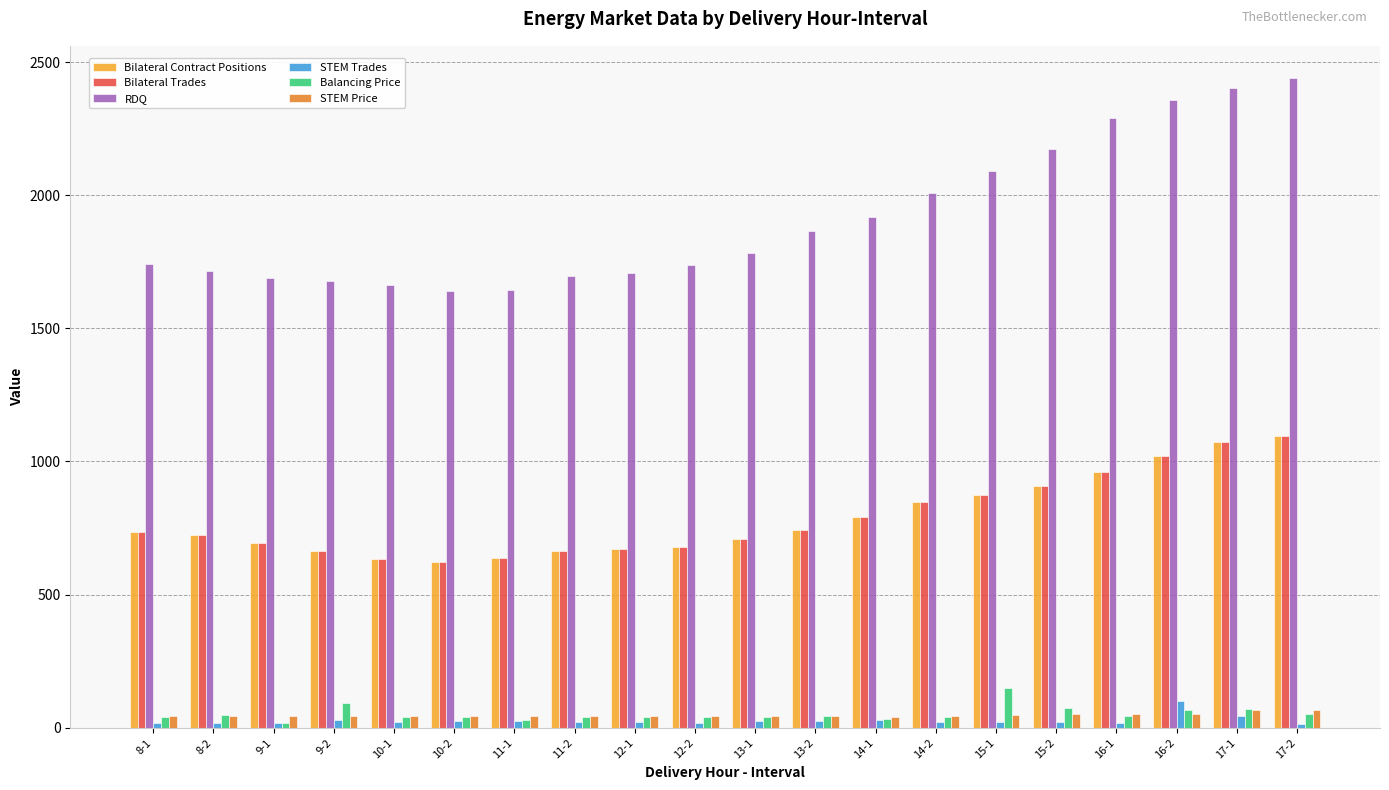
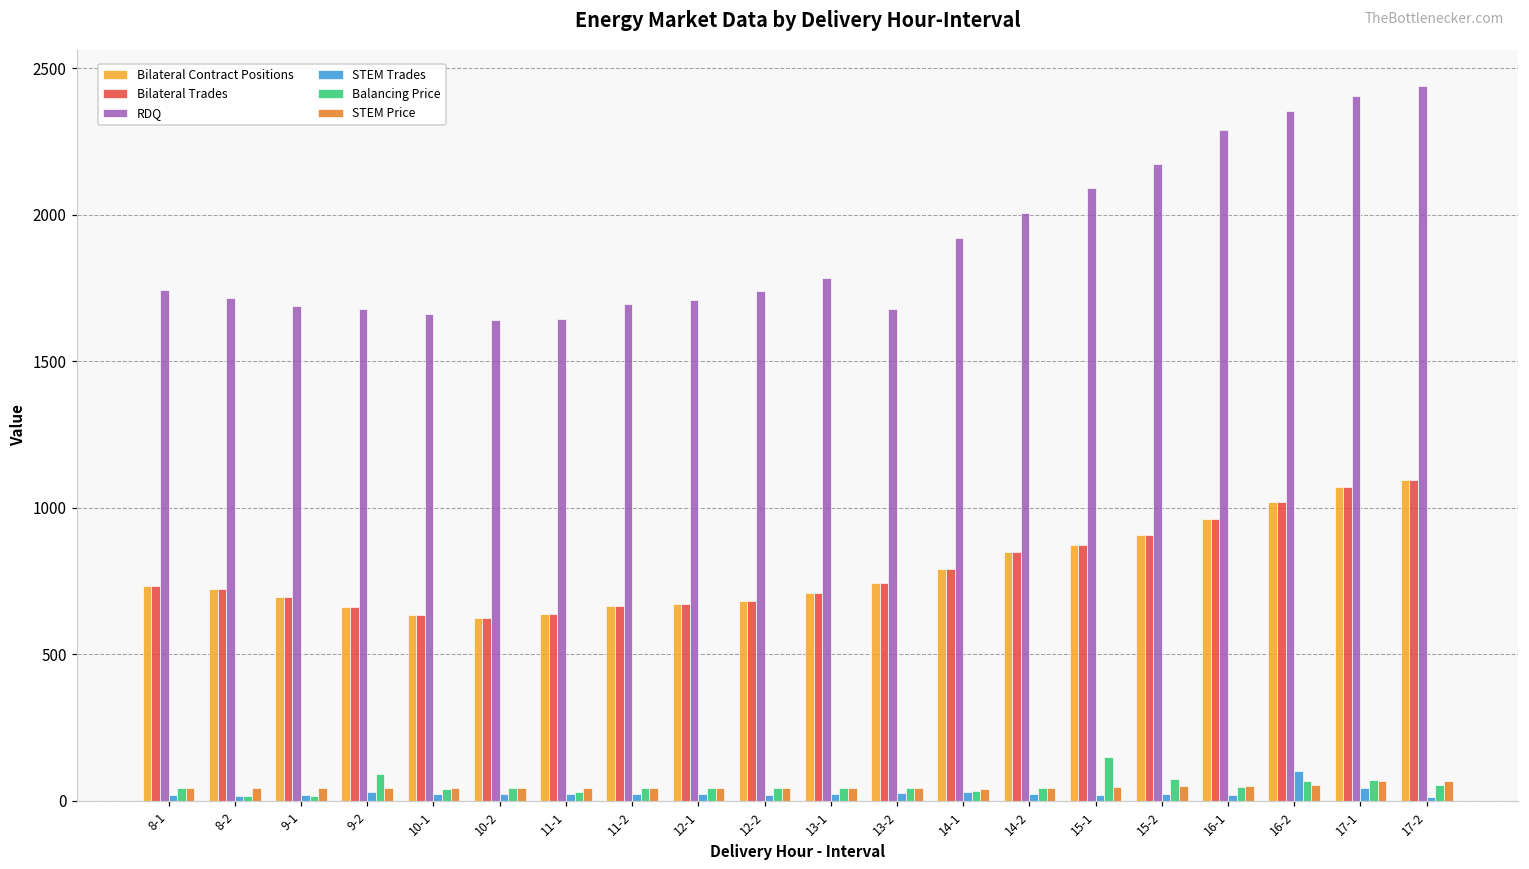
  {
    "Bilateral Trades": {
      "8-1": 730,
      "8-2": 720,
      "9-1": 700,
      "9-2": 660,
      "10-1": 630,
      "10-2": 620,
      "11-1": 640,
      "11-2": 660,
      "12-1": 670,
      "12-2": 680,
      "13-1": 710,
      "13-2": 740,
      "14-1": 790,
      "14-2": 850,
      "15-1": 870,
      "15-2": 910,
      "16-1": 960,
      "16-2": 1020,
      "17-1": 1070,
      "17-2": 1090
    },
    "RDQ": {
      "8-1": 1740,
      "8-2": 1720,
      "9-1": 1690,
      "9-2": 1680,
      "10-1": 1660,
      "10-2": 1640,
      "11-1": 1640,
      "11-2": 1700,
      "12-1": 1710,
      "12-2": 1740,
      "13-1": 1780,
-     "13-2": 1860,
+     "13-2": 1680,
      "14-1": 1920,
      "14-2": 2010,
      "15-1": 2090,
      "15-2": 2170,
      "16-1": 2290,
      "16-2": 2360,
      "17-1": 2400,
      "17-2": 2440
    },
    "STEM Trades": {
      "8-1": 20,
      "8-2": 20,
      "9-1": 20,
      "9-2": 30,
      "10-1": 20,
      "10-2": 20,
      "11-1": 20,
      "11-2": 20,
      "12-1": 20,
      "12-2": 20,
      "13-1": 20,
      "13-2": 20,
      "14-1": 30,
      "14-2": 20,
      "15-1": 20,
      "15-2": 20,
      "16-1": 20,
      "16-2": 100,
      "17-1": 40,
      "17-2": 10
    },
    "Balancing Price": {
      "8-1": 40,
-     "8-2": 50,
+     "8-2": 20,
      "9-1": 20,
      "9-2": 90,
      "10-1": 40,
      "10-2": 40,
      "11-1": 30,
      "11-2": 40,
      "12-1": 40,
      "12-2": 40,
      "13-1": 40,
      "13-2": 40,
      "14-1": 30,
      "14-2": 40,
      "15-1": 150,
      "15-2": 70,
      "16-1": 50,
      "16-2": 70,
      "17-1": 70,
      "17-2": 50
    }
  }
